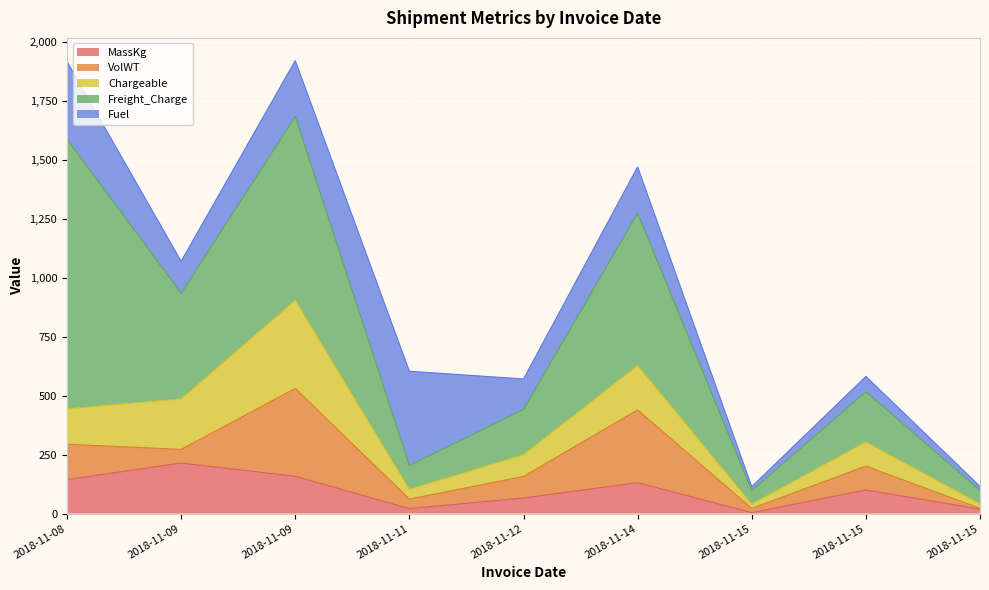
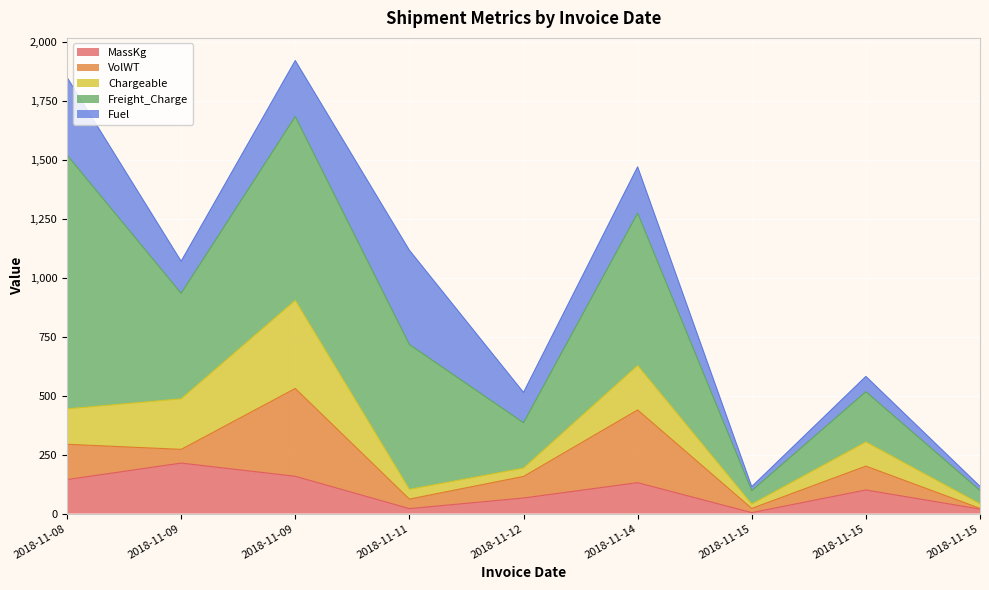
  {
    "Chargeable": {
      "2018-11-08": "150",
      "2018-11-11": "40",
-     "2018-11-12": "90",
+     "2018-11-12": "40",
      "2018-11-14": "190"
    },
    "Freight_Charge": {
-     "2018-11-08": "1,140",
-     "2018-11-11": "100",
+     "2018-11-08": "1,080",
+     "2018-11-11": "610",
      "2018-11-12": "190",
      "2018-11-14": "650"
    },
    "Fuel": {
      "2018-11-08": "330",
      "2018-11-11": "400",
      "2018-11-12": "130",
      "2018-11-14": "200"
    }
  }
